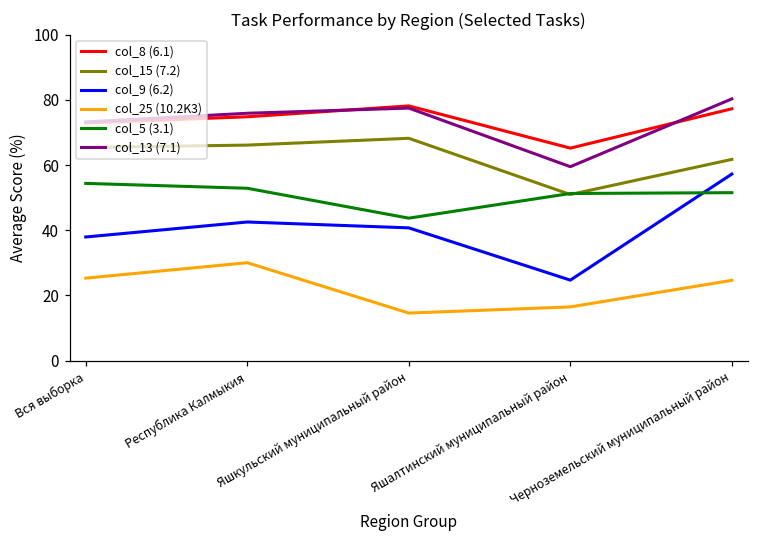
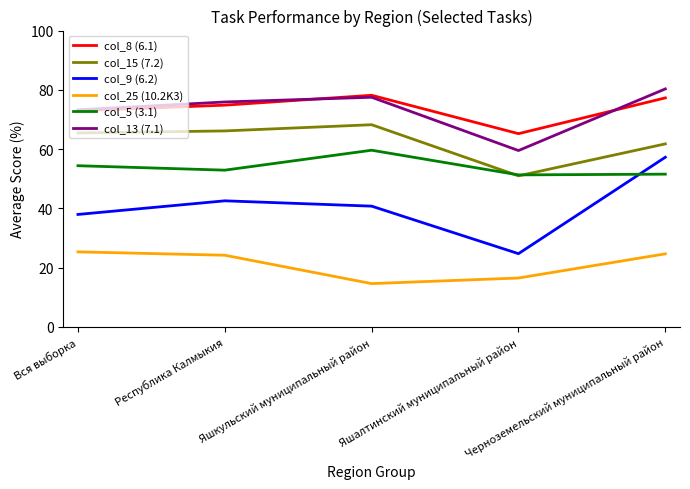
  {
    "col_8 (6.1)": {
      "Республика Калмыкия": 75,
      "Яшалтинский муниципальный район": 65,
      "Черноземельский муниципальный район": 77
    },
    "col_15 (7.2)": {
      "Республика Калмыкия": 66,
      "Яшкульский муниципальный район": 68,
      "Черноземельский муниципальный район": 62
    },
    "col_9 (6.2)": {
      "Вся выборка": 38,
      "Республика Калмыкия": 43,
      "Яшкульский муниципальный район": 41,
      "Яшалтинский муниципальный район": 25,
      "Черноземельский муниципальный район": 57
    },
    "col_25 (10.2K3)": {
      "Вся выборка": 25,
-     "Республика Калмыкия": 30,
+     "Республика Калмыкия": 24,
      "Яшкульский муниципальный район": 15,
      "Яшалтинский муниципальный район": 16,
      "Черноземельский муниципальный район": 25
    },
    "col_5 (3.1)": {
      "Вся выборка": 54,
      "Республика Калмыкия": 53,
-     "Яшкульский муниципальный район": 44,
+     "Яшкульский муниципальный район": 60,
      "Черноземельский муниципальный район": 52
    },
    "col_13 (7.1)": {
      "Республика Калмыкия": 76,
      "Яшалтинский муниципальный район": 59,
      "Черноземельский муниципальный район": 80
    }
  }
